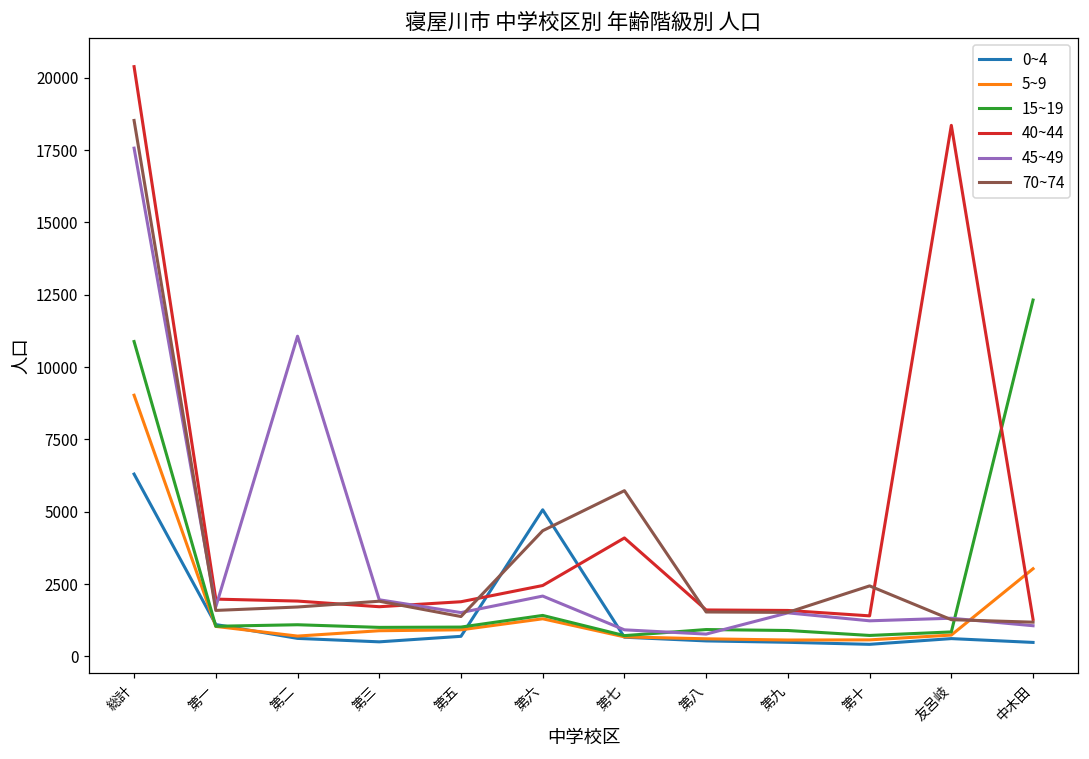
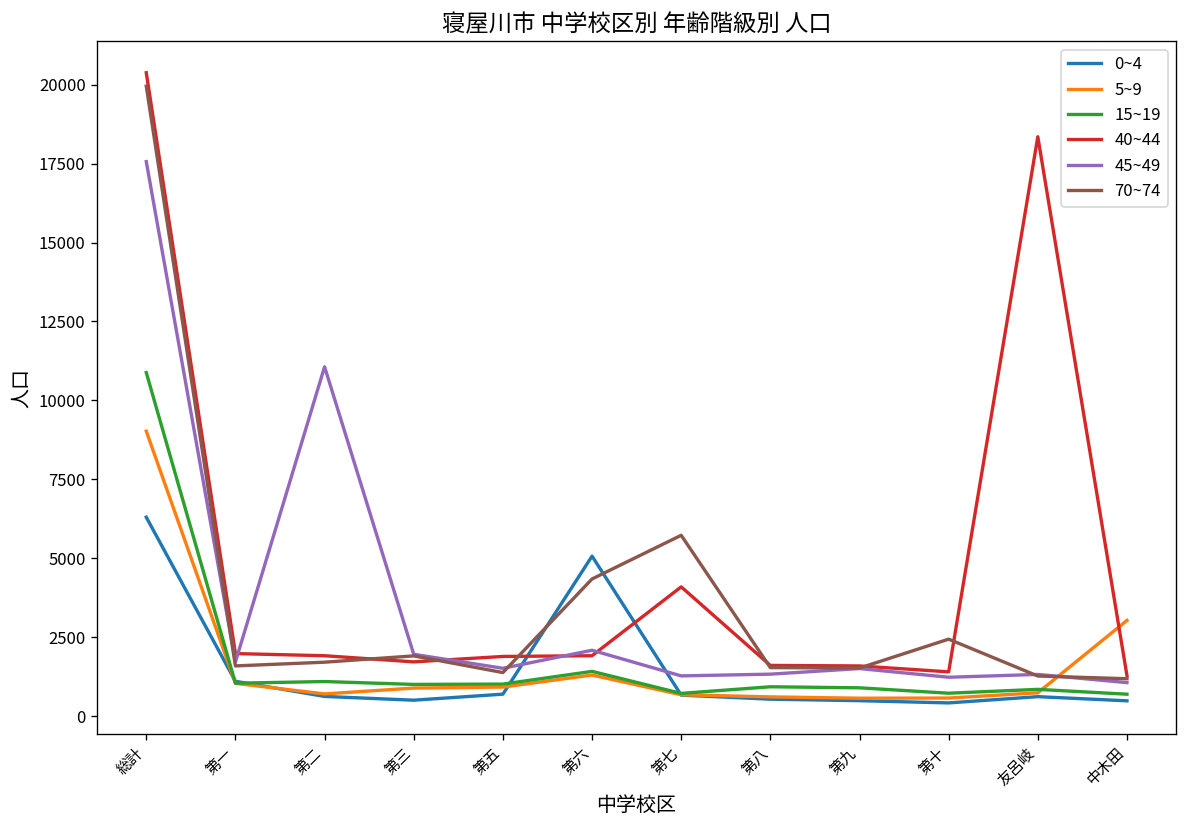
  {
    "0~4": {
      "総計": 6300,
      "第三": 500,
      "第五": 700,
      "第六": 5100,
      "第十": 400,
      "友呂岐": 600,
      "中木田": 500
    },
    "5~9": {
      "総計": 9000,
      "第三": 900,
      "第六": 1300,
      "第十": 600,
      "友呂岐": 700,
      "中木田": 3000
    },
    "15~19": {
      "総計": 10900,
      "第二": 1100,
      "第三": 1000,
      "第六": 1400,
      "第八": 900,
      "第九": 900,
      "第十": 700,
      "友呂岐": 800,
-     "中木田": 12300
+     "中木田": 700
    },
    "40~44": {
      "総計": 20400,
      "第一": 2000,
      "第二": 1900,
      "第三": 1700,
      "第五": 1900,
-     "第六": 2400,
+     "第六": 1900,
      "第七": 4100,
      "第十": 1400,
      "友呂岐": 18400
    },
    "45~49": {
      "総計": 17600,
      "第一": 1700,
      "第二": 11100,
      "第五": 1500,
      "第六": 2100,
-     "第七": 900,
-     "第八": 800,
+     "第七": 1300,
+     "第八": 1300,
      "第十": 1200,
      "中木田": 1100
    },
    "70~74": {
-     "総計": 18500,
+     "総計": 20000,
      "第一": 1600,
      "第二": 1700,
      "第五": 1400,
      "第六": 4300,
      "第七": 5700,
      "第十": 2400
    }
  }
